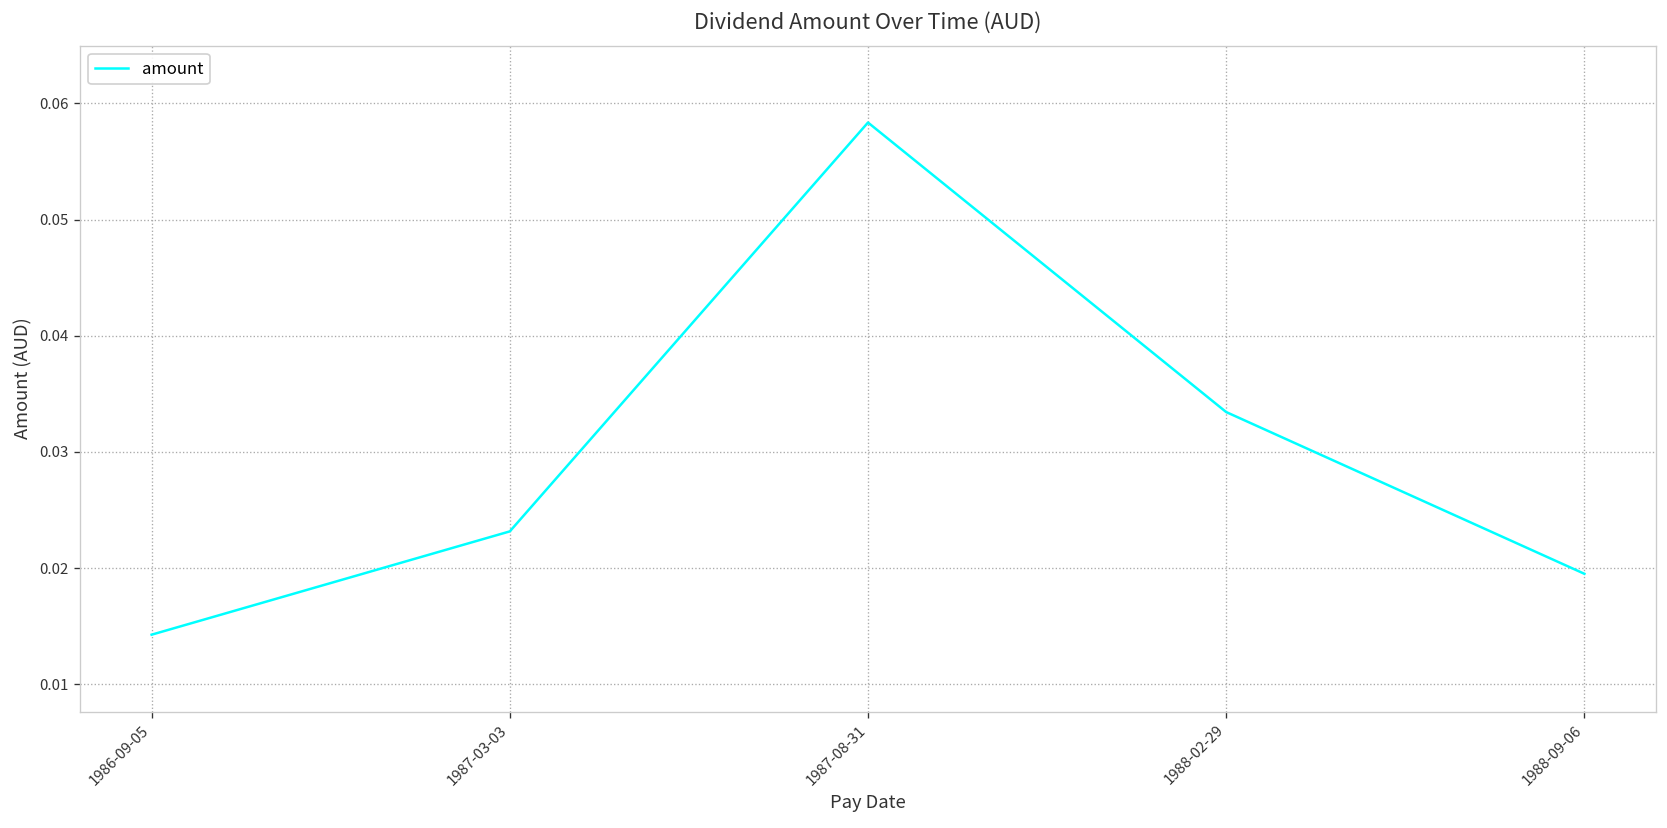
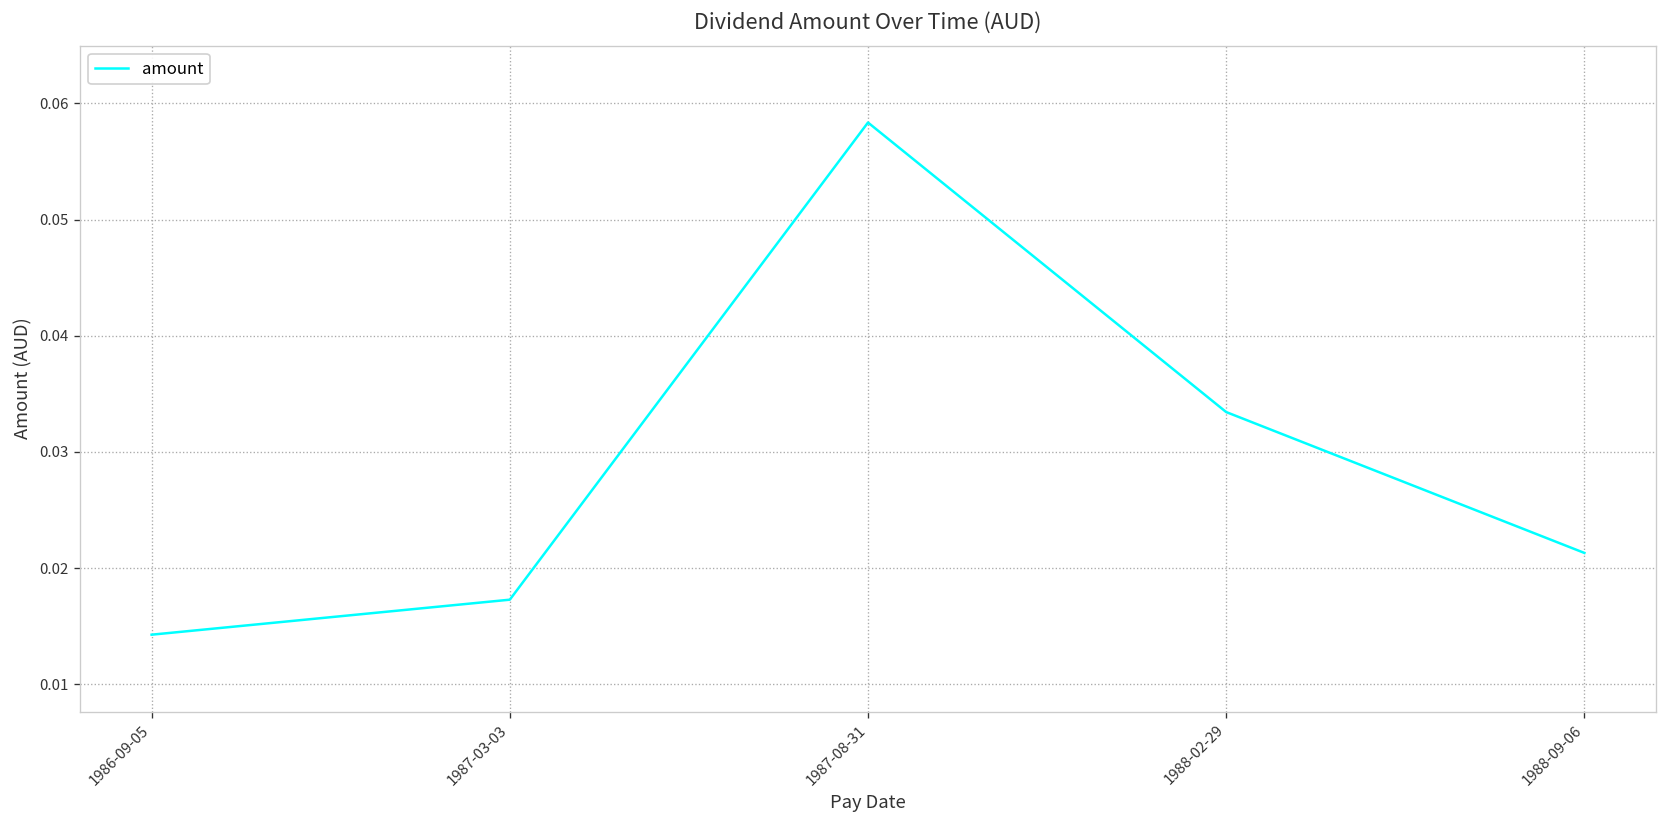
  {
    "1986-09-05": 0.014,
-   "1987-03-03": 0.023,
+   "1987-03-03": 0.017,
    "1987-08-31": 0.058,
    "1988-02-29": 0.033,
-   "1988-09-06": 0.020
+   "1988-09-06": 0.021
  }
